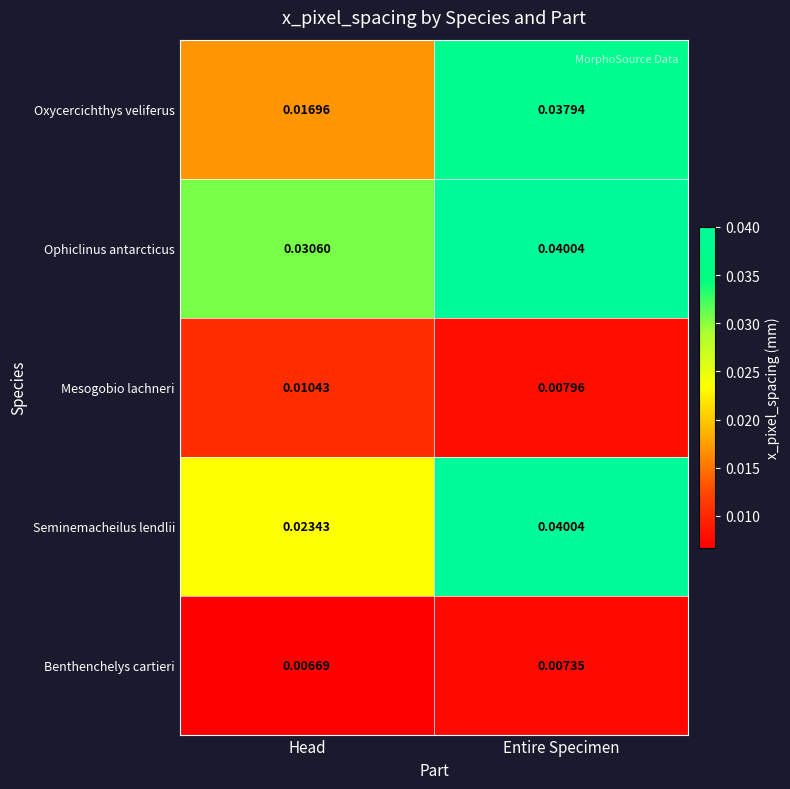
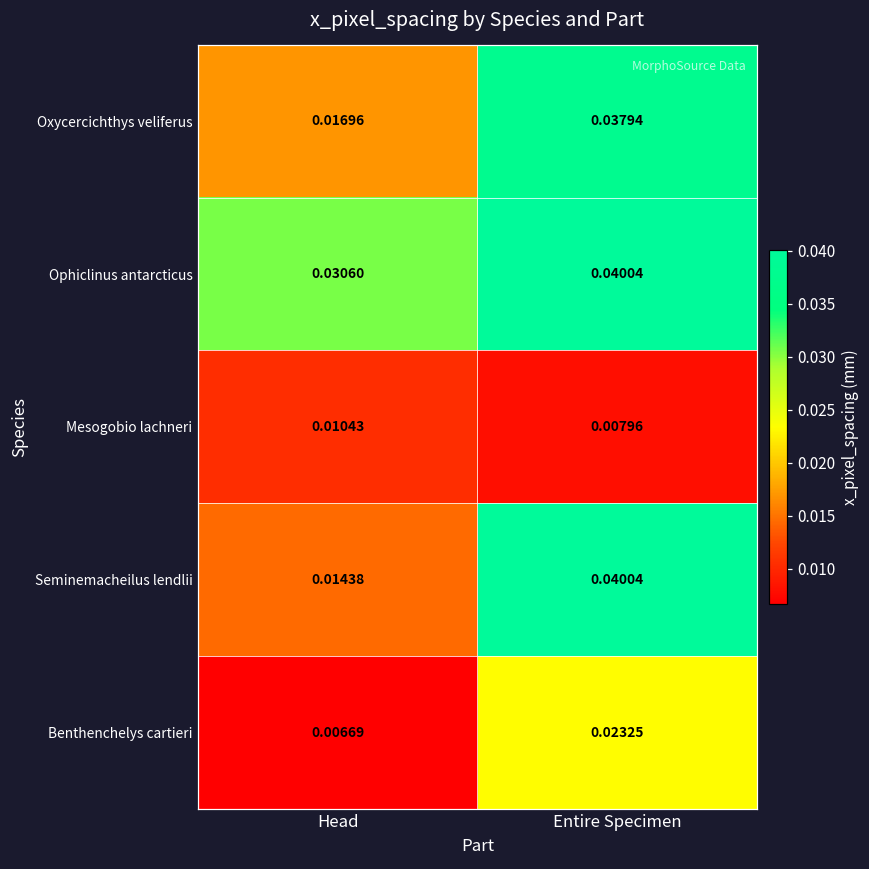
  {
    "Oxycercichthys veliferus": {
      "Head": 0.01696
    },
    "Ophiclinus antarcticus": {
      "Head": 0.03060,
      "Entire Specimen": 0.04004
    },
    "Mesogobio lachneri": {
      "Head": 0.01043,
      "Entire Specimen": 0.00796
    },
    "Seminemacheilus lendlii": {
-     "Head": 0.02343,
+     "Head": 0.01438,
      "Entire Specimen": 0.04004
    },
    "Benthenchelys cartieri": {
      "Head": 0.00669,
-     "Entire Specimen": 0.00735
+     "Entire Specimen": 0.02325
    }
  }
